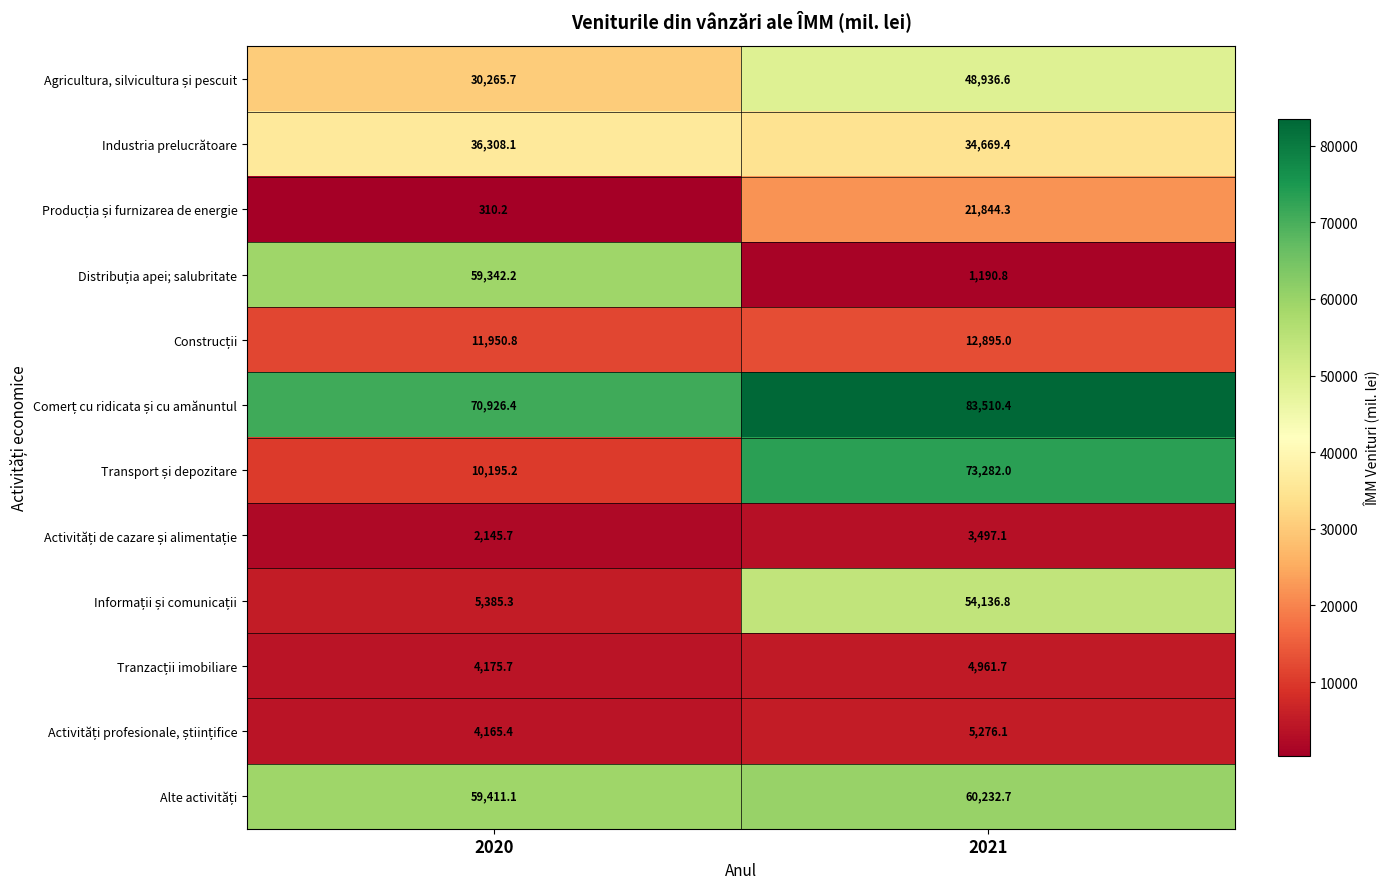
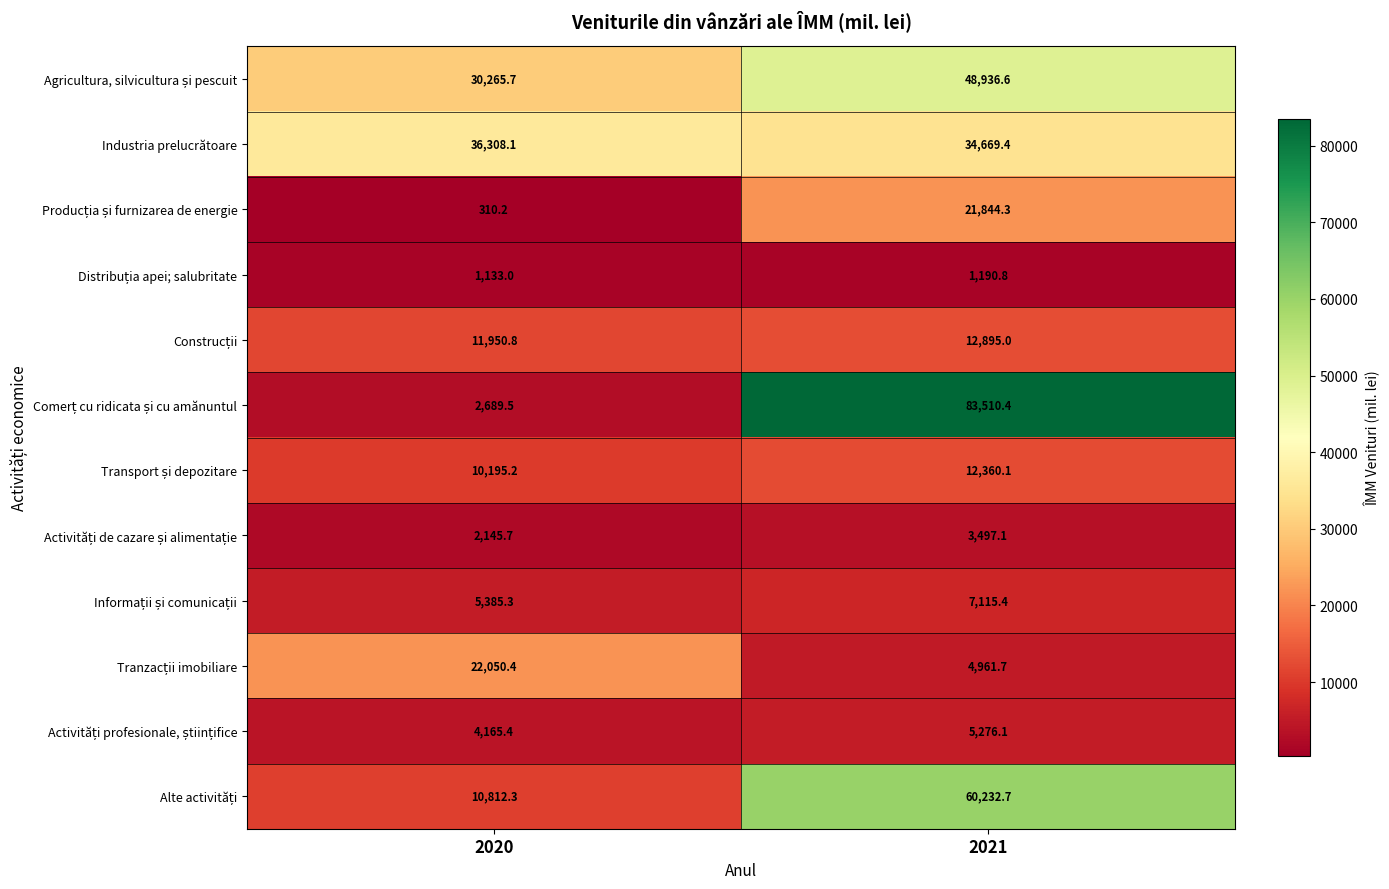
  {
    "Agricultura, silvicultura și pescuit": {
      "2020": "30,265.7",
      "2021": "48,936.6"
    },
    "Industria prelucrătoare": {
      "2020": "36,308.1",
      "2021": "34,669.4"
    },
    "Producția și furnizarea de energie": {
      "2020": "310.2",
      "2021": "21,844.3"
    },
    "Distribuția apei; salubritate": {
-     "2020": "59,342.2",
+     "2020": "1,133.0",
      "2021": "1,190.8"
    },
    "Construcții": {
      "2020": "11,950.8",
      "2021": "12,895.0"
    },
    "Comerț cu ridicata și cu amănuntul": {
-     "2020": "70,926.4",
+     "2020": "2,689.5",
      "2021": "83,510.4"
    },
    "Transport și depozitare": {
      "2020": "10,195.2",
-     "2021": "73,282.0"
+     "2021": "12,360.1"
    },
    "Activități de cazare și alimentație": {
      "2020": "2,145.7",
      "2021": "3,497.1"
    },
    "Informații și comunicații": {
      "2020": "5,385.3",
-     "2021": "54,136.8"
+     "2021": "7,115.4"
    },
    "Tranzacții imobiliare": {
-     "2020": "4,175.7",
+     "2020": "22,050.4",
      "2021": "4,961.7"
    },
    "Activități profesionale, științifice": {
      "2020": "4,165.4",
      "2021": "5,276.1"
    },
    "Alte activități": {
-     "2020": "59,411.1",
+     "2020": "10,812.3",
      "2021": "60,232.7"
    }
  }
